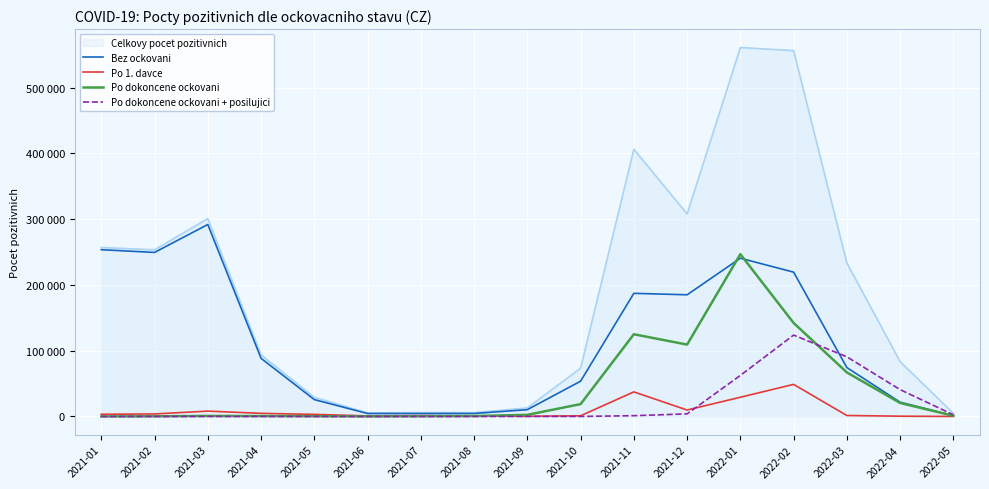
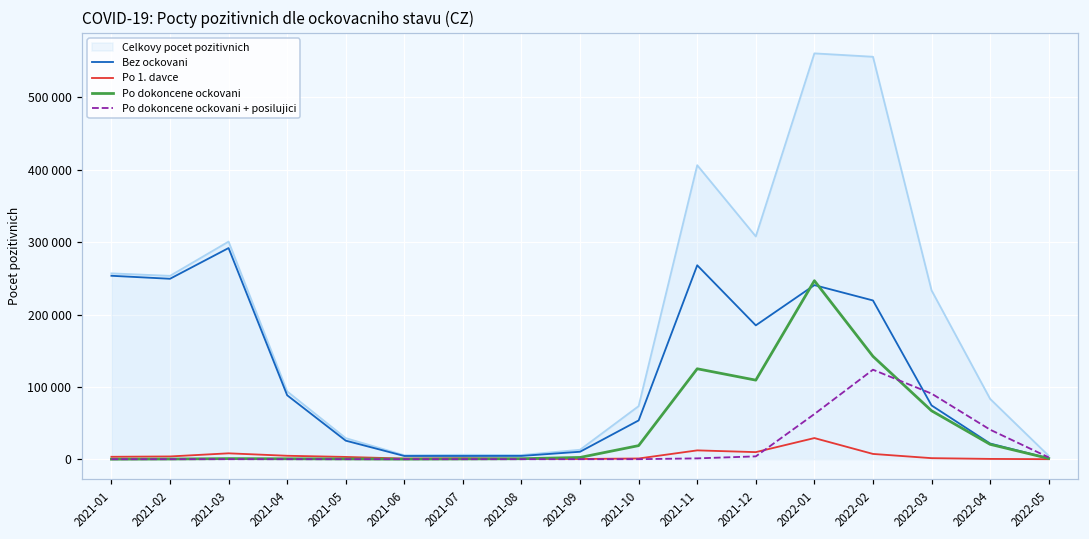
  {
    "Celkovy pocet pozitivnich": {
      "2021-02": 250000,
      "2021-03": 300000,
      "2021-04": 90000,
      "2021-10": 70000,
      "2021-11": 410000,
      "2021-12": 310000,
      "2022-01": 560000,
      "2022-02": 560000,
      "2022-03": 230000,
      "2022-04": 80000
    },
    "Bez ockovani": {
      "2021-02": 250000,
      "2021-03": 290000,
      "2021-04": 90000,
      "2021-10": 50000,
-     "2021-11": 190000,
+     "2021-11": 270000,
      "2021-12": 180000,
      "2022-01": 240000,
      "2022-02": 220000,
      "2022-03": 70000
    },
    "Po 1. davce": {
      "2021-03": 10000,
      "2021-04": 0,
-     "2021-11": 40000,
+     "2021-11": 10000,
      "2021-12": 10000,
      "2022-01": 30000,
-     "2022-02": 50000,
+     "2022-02": 10000,
      "2022-03": 0,
      "2022-04": 0
    },
    "Po dokoncene ockovani": {
      "2021-10": 20000,
      "2021-11": 130000,
      "2021-12": 110000,
      "2022-01": 250000,
      "2022-02": 140000,
      "2022-03": 70000
    },
    "Po dokoncene ockovani + posilujici": {
      "2021-11": 0,
      "2021-12": 0,
      "2022-01": 60000,
      "2022-02": 120000,
      "2022-03": 90000,
      "2022-04": 40000
    }
  }
